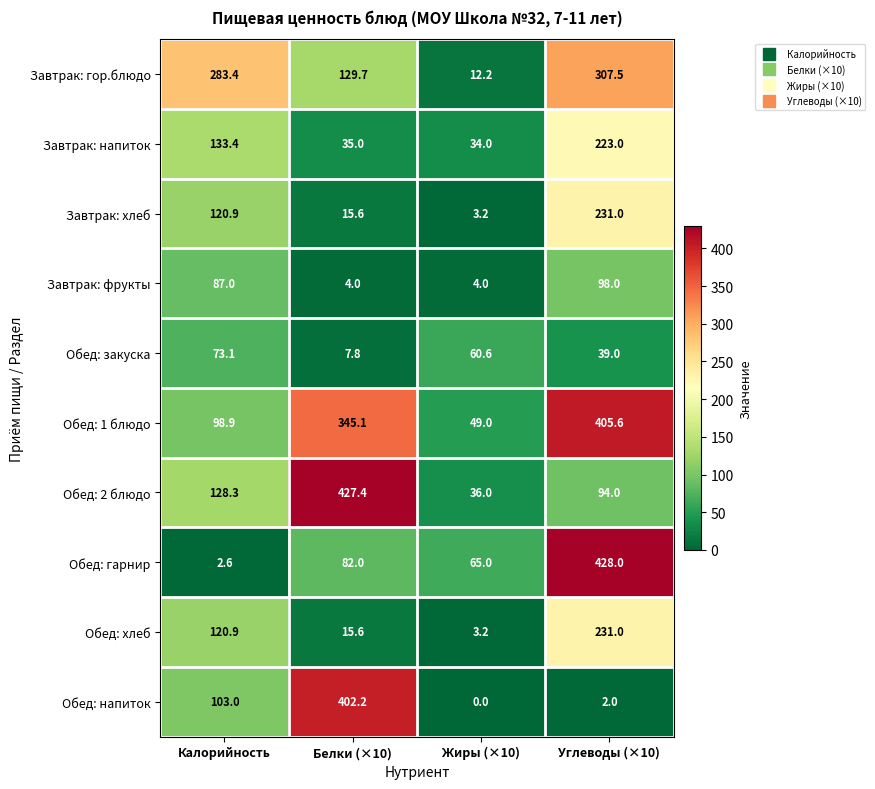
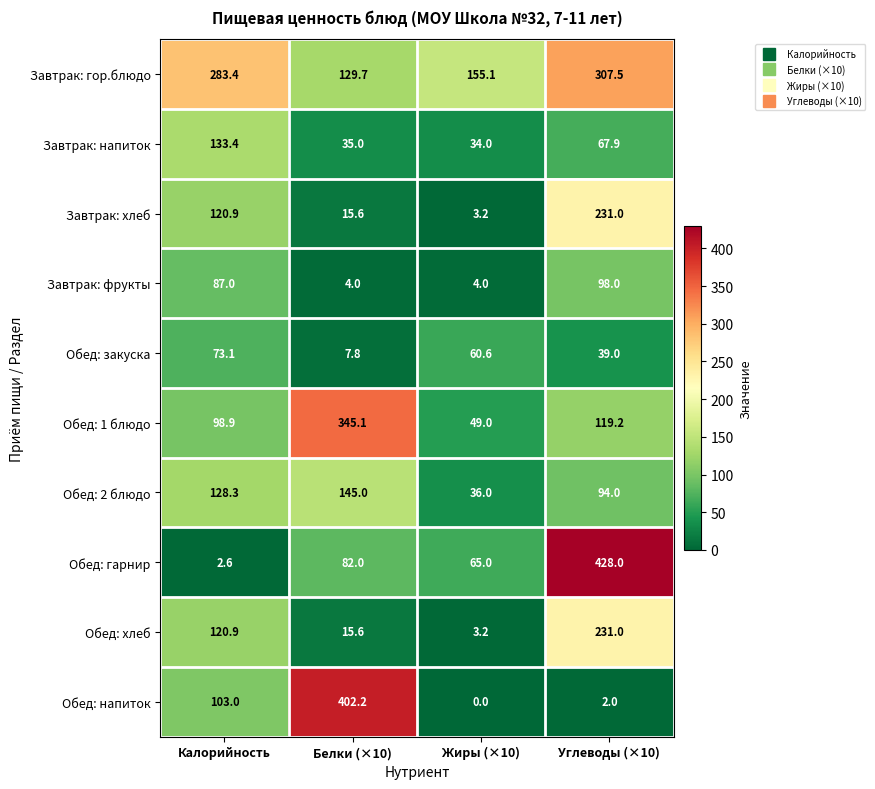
  {
    "Завтрак: гор.блюдо": {
      "Калорийность": 283.4,
      "Белки (×10)": 129.7,
-     "Жиры (×10)": 12.2,
+     "Жиры (×10)": 155.1,
      "Углеводы (×10)": 307.5
    },
    "Завтрак: напиток": {
      "Калорийность": 133.4,
      "Белки (×10)": 35.0,
      "Жиры (×10)": 34.0,
-     "Углеводы (×10)": 223.0
+     "Углеводы (×10)": 67.9
    },
    "Завтрак: хлеб": {
      "Калорийность": 120.9,
      "Белки (×10)": 15.6,
      "Жиры (×10)": 3.2,
      "Углеводы (×10)": 231.0
    },
    "Завтрак: фрукты": {
      "Калорийность": 87.0,
      "Белки (×10)": 4.0,
      "Жиры (×10)": 4.0,
      "Углеводы (×10)": 98.0
    },
    "Обед: закуска": {
      "Калорийность": 73.1,
      "Белки (×10)": 7.8,
      "Жиры (×10)": 60.6,
      "Углеводы (×10)": 39.0
    },
    "Обед: 1 блюдо": {
      "Калорийность": 98.9,
      "Белки (×10)": 345.1,
      "Жиры (×10)": 49.0,
-     "Углеводы (×10)": 405.6
+     "Углеводы (×10)": 119.2
    },
    "Обед: 2 блюдо": {
      "Калорийность": 128.3,
-     "Белки (×10)": 427.4,
+     "Белки (×10)": 145.0,
      "Жиры (×10)": 36.0,
      "Углеводы (×10)": 94.0
    },
    "Обед: гарнир": {
      "Калорийность": 2.6,
      "Белки (×10)": 82.0,
      "Жиры (×10)": 65.0,
      "Углеводы (×10)": 428.0
    },
    "Обед: хлеб": {
      "Калорийность": 120.9,
      "Белки (×10)": 15.6,
      "Жиры (×10)": 3.2,
      "Углеводы (×10)": 231.0
    },
    "Обед: напиток": {
      "Калорийность": 103.0,
      "Белки (×10)": 402.2,
      "Жиры (×10)": 0.0,
      "Углеводы (×10)": 2.0
    }
  }
